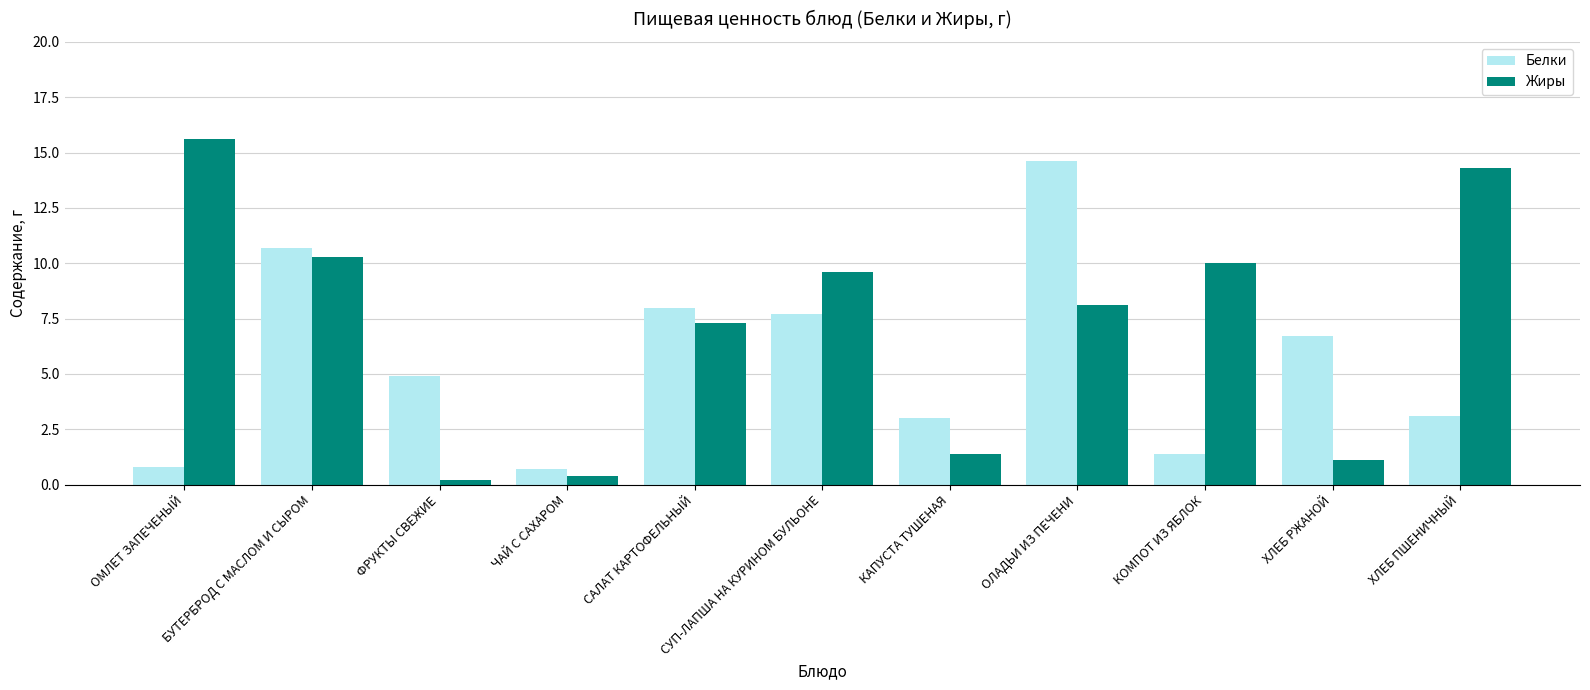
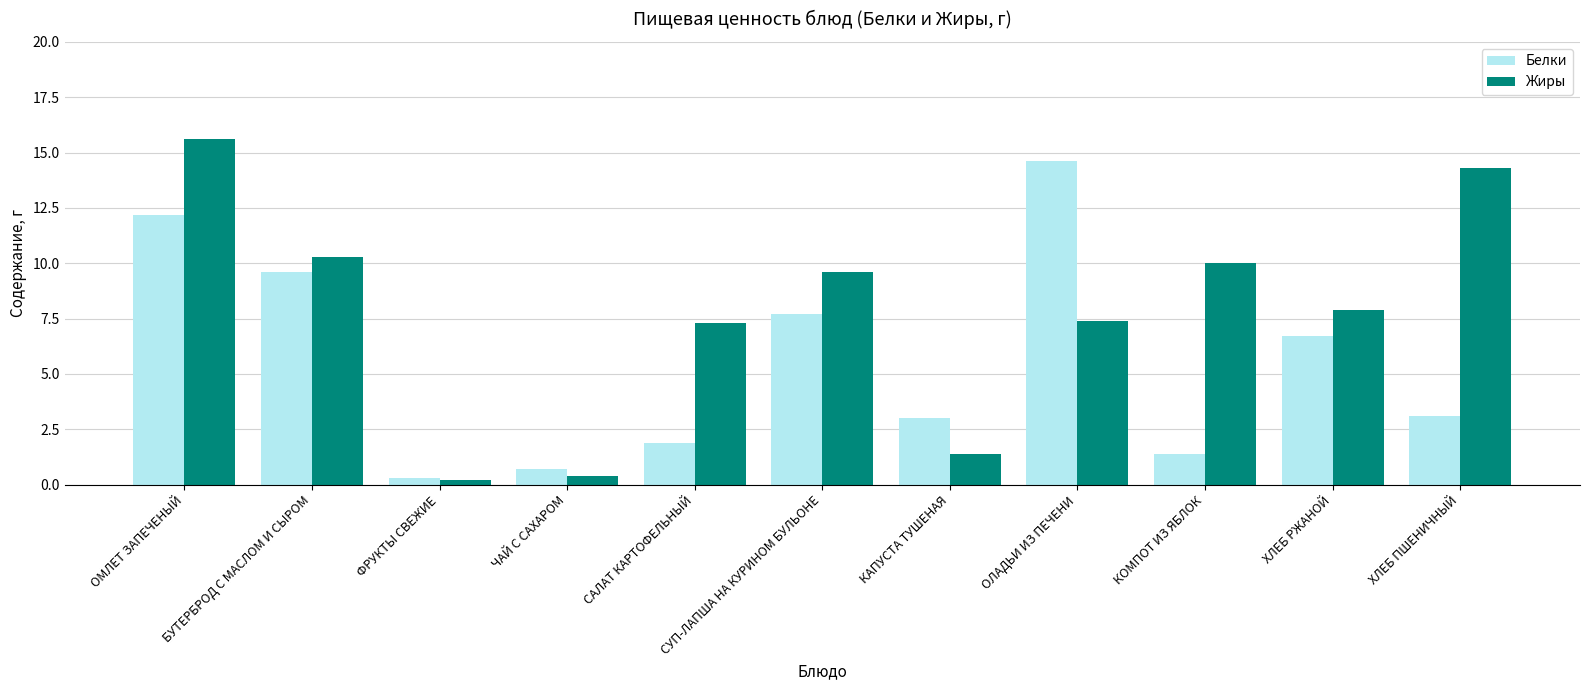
  {
    "Белки": {
-     "ОМЛЕТ ЗАПЕЧЕНЫЙ": 0.8,
-     "БУТЕРБРОД С МАСЛОМ И СЫРОМ": 10.7,
-     "ФРУКТЫ СВЕЖИЕ": 4.9,
+     "ОМЛЕТ ЗАПЕЧЕНЫЙ": 12.2,
+     "БУТЕРБРОД С МАСЛОМ И СЫРОМ": 9.6,
+     "ФРУКТЫ СВЕЖИЕ": 0.3,
      "ЧАЙ С САХАРОМ": 0.7,
-     "САЛАТ КАРТОФЕЛЬНЫЙ": 8.0,
+     "САЛАТ КАРТОФЕЛЬНЫЙ": 1.9,
      "СУП-ЛАПША НА КУРИНОМ БУЛЬОНЕ": 7.7,
      "КАПУСТА ТУШЕНАЯ": 3.0,
      "ОЛАДЬИ ИЗ ПЕЧЕНИ": 14.6,
      "КОМПОТ ИЗ ЯБЛОК": 1.4,
      "ХЛЕБ РЖАНОЙ": 6.7,
      "ХЛЕБ ПШЕНИЧНЫЙ": 3.1
    },
    "Жиры": {
      "ОМЛЕТ ЗАПЕЧЕНЫЙ": 15.6,
      "БУТЕРБРОД С МАСЛОМ И СЫРОМ": 10.3,
      "ФРУКТЫ СВЕЖИЕ": 0.2,
      "ЧАЙ С САХАРОМ": 0.4,
      "САЛАТ КАРТОФЕЛЬНЫЙ": 7.3,
      "СУП-ЛАПША НА КУРИНОМ БУЛЬОНЕ": 9.6,
      "КАПУСТА ТУШЕНАЯ": 1.4,
-     "ОЛАДЬИ ИЗ ПЕЧЕНИ": 8.1,
+     "ОЛАДЬИ ИЗ ПЕЧЕНИ": 7.4,
      "КОМПОТ ИЗ ЯБЛОК": 10.0,
-     "ХЛЕБ РЖАНОЙ": 1.1,
+     "ХЛЕБ РЖАНОЙ": 7.9,
      "ХЛЕБ ПШЕНИЧНЫЙ": 14.3
    }
  }
